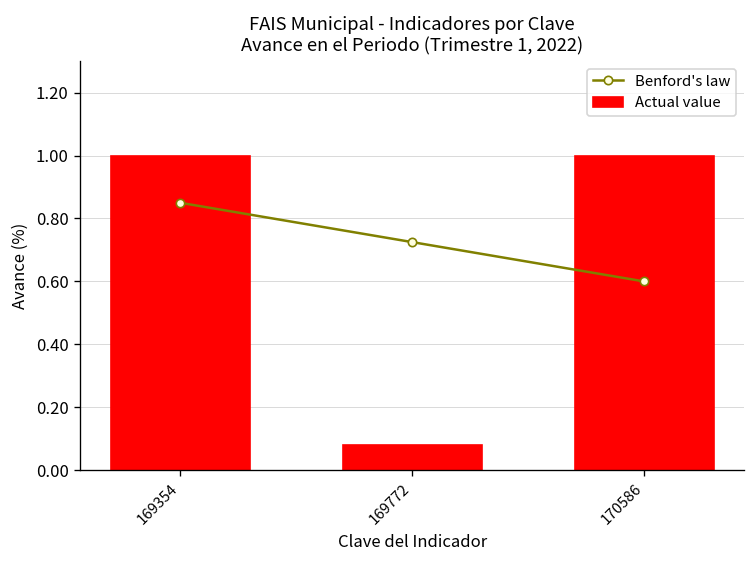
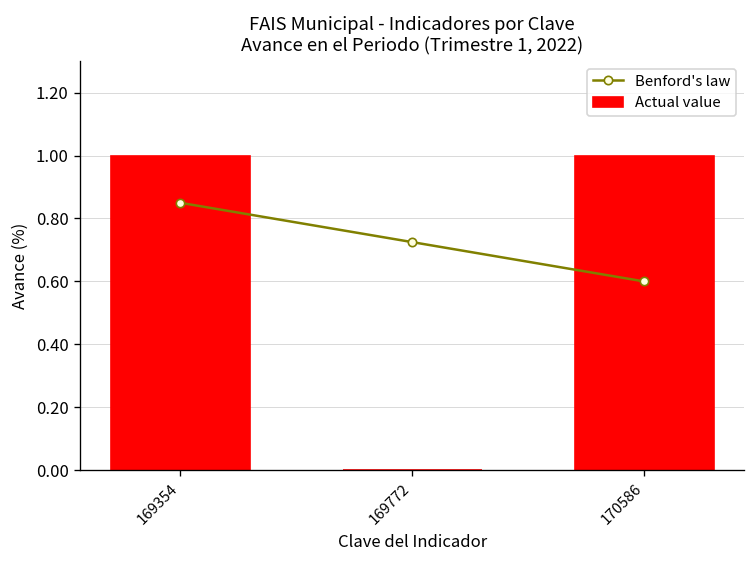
  {
    "Benford's law": {
      "169354": 0.85,
      "169772": 0.73,
      "170586": 0.60
    },
    "Actual value": {
      "169354": 1.00,
-     "169772": 0.08,
+     "169772": 0.00,
      "170586": 1.00
    }
  }
